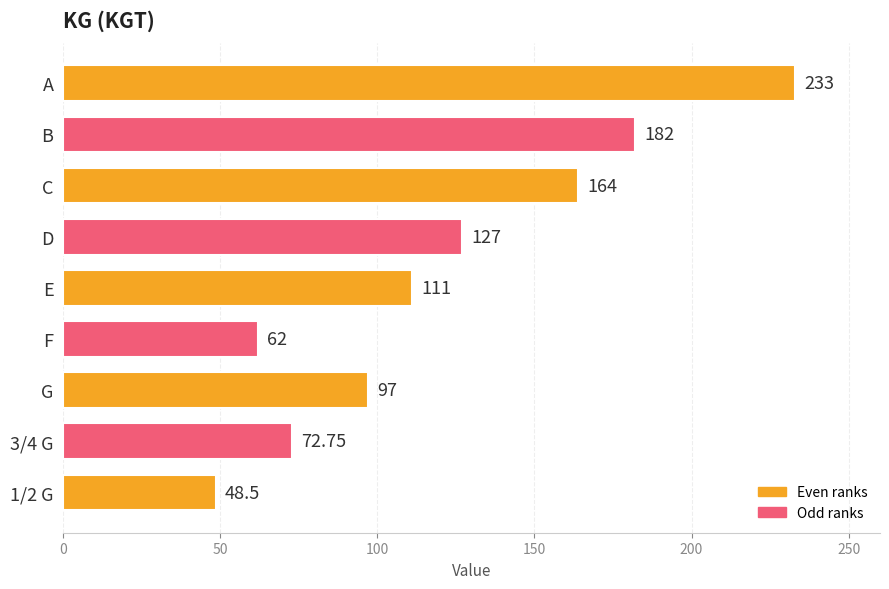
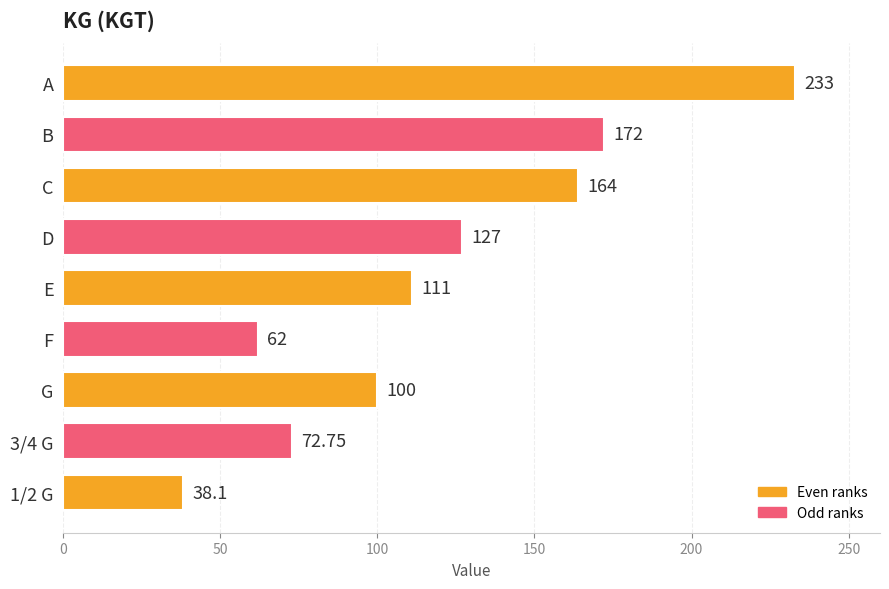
  {
    "A": 233,
-   "B": 182,
+   "B": 172,
    "C": 164,
    "D": 127,
    "E": 111,
    "F": 62,
-   "G": 97,
+   "G": 100,
    "3/4 G": 72.75,
-   "1/2 G": 48.5
+   "1/2 G": 38.1
  }
